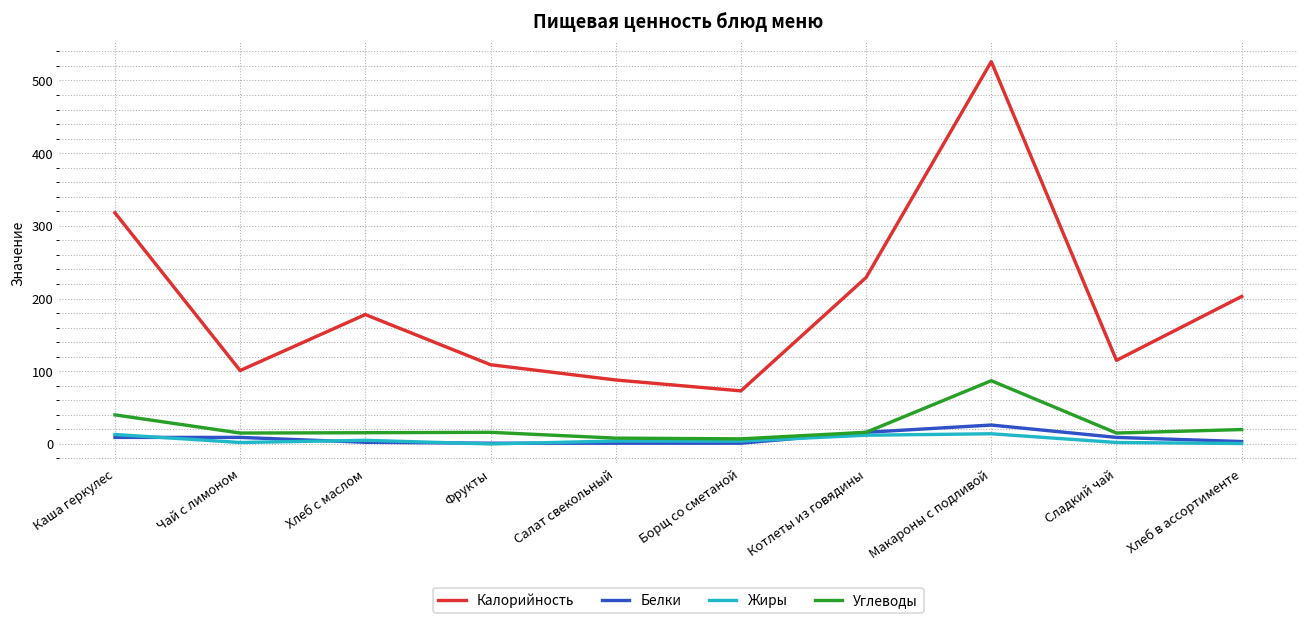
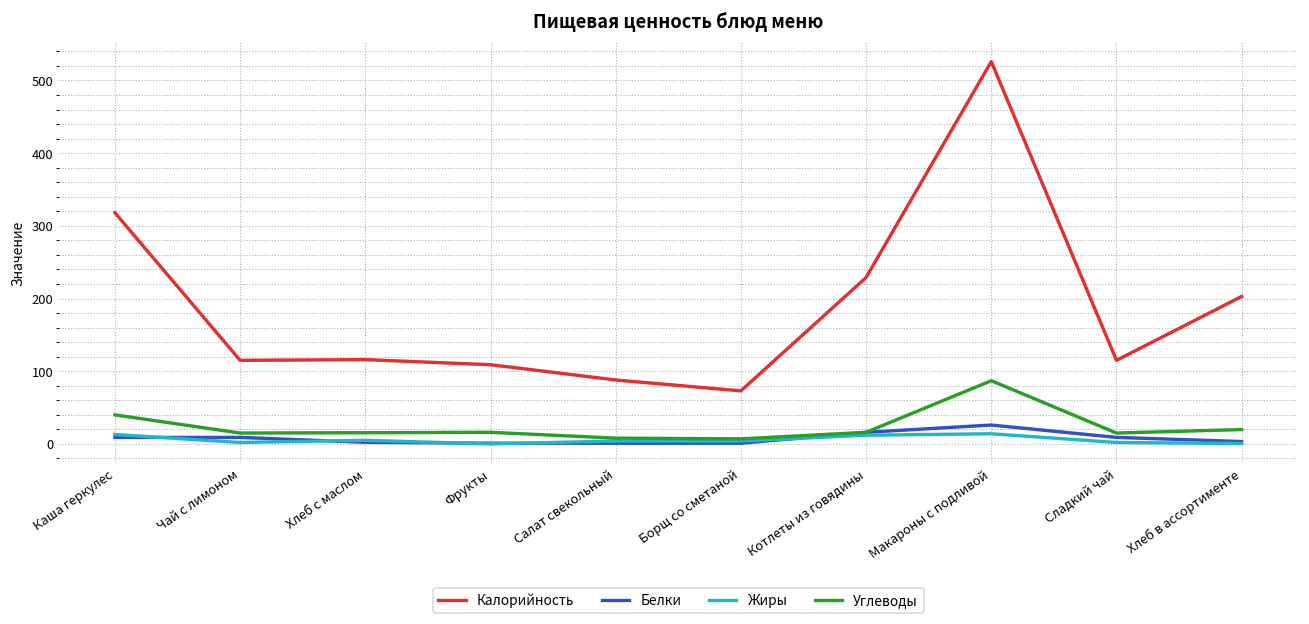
  {
    "Калорийность": {
      "Каша геркулес": 320,
-     "Чай с лимоном": 100,
-     "Хлеб с маслом": 180,
+     "Чай с лимоном": 120,
+     "Хлеб с маслом": 120,
      "Фрукты": 110,
      "Салат свекольный": 90,
      "Борщ со сметаной": 70,
      "Котлеты из говядины": 230,
      "Макароны с подливой": 530,
      "Сладкий чай": 120,
      "Хлеб в ассортименте": 200
    },
    "Белки": {
      "Каша геркулес": 10,
      "Чай с лимоном": 10,
      "Макароны с подливой": 30,
      "Сладкий чай": 10
    },
    "Жиры": {
      "Каша геркулес": 10,
      "Чай с лимоном": 0,
      "Котлеты из говядины": 10,
      "Макароны с подливой": 10,
      "Сладкий чай": 0
    },
    "Углеводы": {
      "Каша геркулес": 40,
      "Чай с лимоном": 20,
      "Хлеб с маслом": 20,
      "Фрукты": 20,
      "Салат свекольный": 10,
      "Макароны с подливой": 90,
      "Сладкий чай": 20,
      "Хлеб в ассортименте": 20
    }
  }
